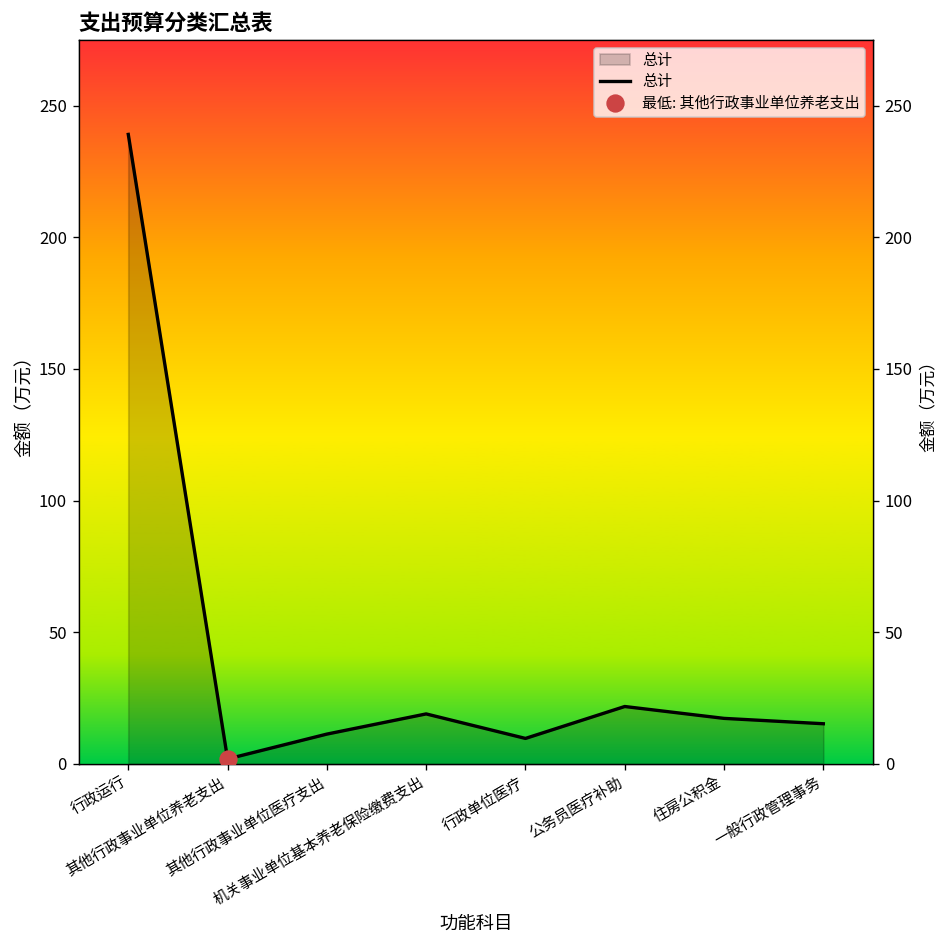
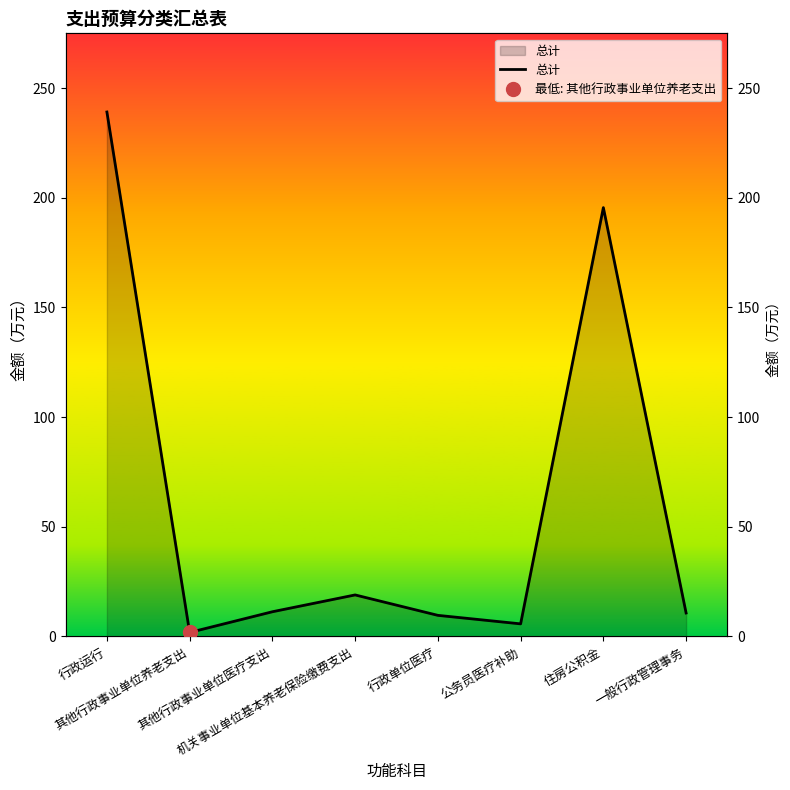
  {
    "总计": {
      "行政运行": 239,
      "其他行政事业单位医疗支出": 11,
      "机关事业单位基本养老保险缴费支出": 19,
      "行政单位医疗": 10,
-     "公务员医疗补助": 22,
-     "住房公积金": 17,
-     "一般行政管理事务": 15
+     "公务员医疗补助": 6,
+     "住房公积金": 195,
+     "一般行政管理事务": 11
    }
  }
